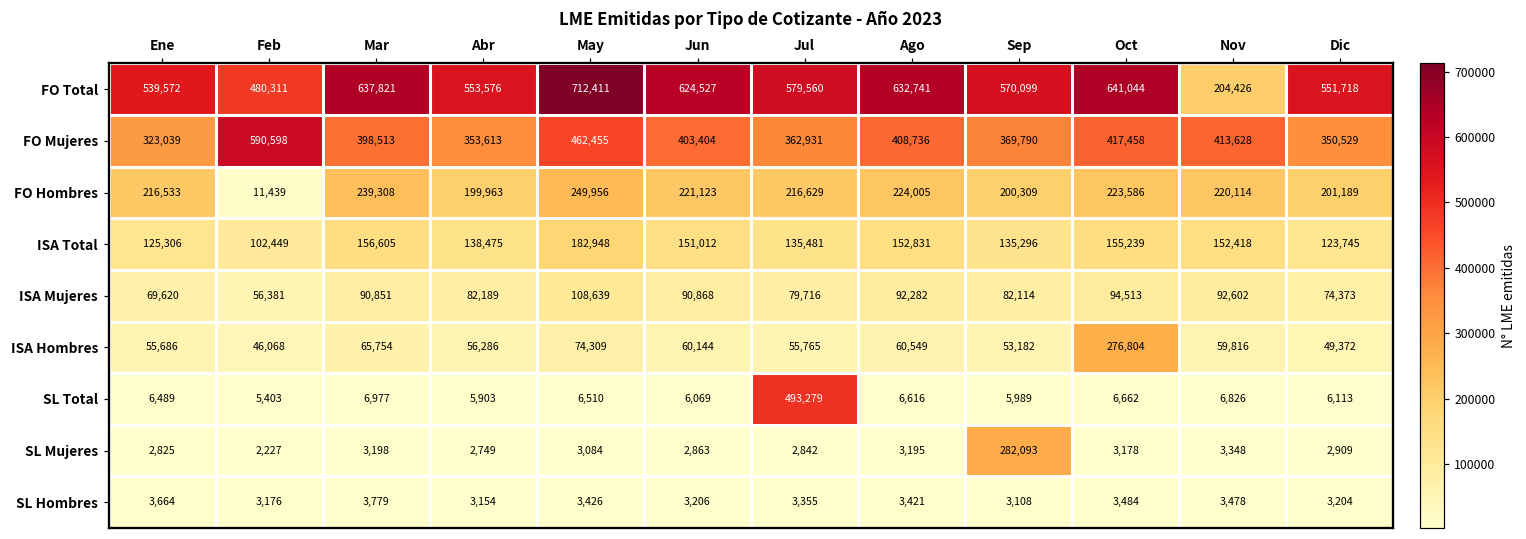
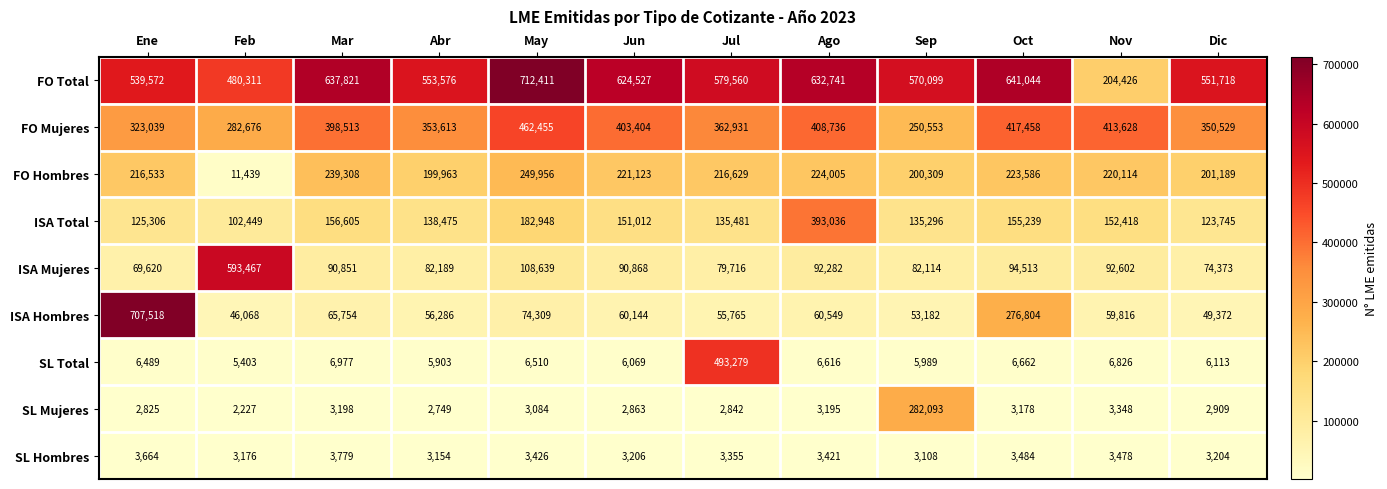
  {
    "FO Total": {
      "Ene": "539,572",
      "Feb": "480,311",
      "Mar": "637,821",
      "Abr": "553,576",
      "May": "712,411",
      "Jun": "624,527",
      "Jul": "579,560",
      "Ago": "632,741",
      "Sep": "570,099",
      "Oct": "641,044",
      "Nov": "204,426",
      "Dic": "551,718"
    },
    "FO Mujeres": {
      "Ene": "323,039",
-     "Feb": "590,598",
+     "Feb": "282,676",
      "Mar": "398,513",
      "Abr": "353,613",
      "May": "462,455",
      "Jun": "403,404",
      "Jul": "362,931",
      "Ago": "408,736",
-     "Sep": "369,790",
+     "Sep": "250,553",
      "Oct": "417,458",
      "Nov": "413,628",
      "Dic": "350,529"
    },
    "FO Hombres": {
      "Ene": "216,533",
      "Feb": "11,439",
      "Mar": "239,308",
      "Abr": "199,963",
      "May": "249,956",
      "Jun": "221,123",
      "Jul": "216,629",
      "Ago": "224,005",
      "Sep": "200,309",
      "Oct": "223,586",
      "Nov": "220,114",
      "Dic": "201,189"
    },
    "ISA Total": {
      "Ene": "125,306",
      "Feb": "102,449",
      "Mar": "156,605",
      "Abr": "138,475",
      "May": "182,948",
      "Jun": "151,012",
      "Jul": "135,481",
-     "Ago": "152,831",
+     "Ago": "393,036",
      "Sep": "135,296",
      "Oct": "155,239",
      "Nov": "152,418",
      "Dic": "123,745"
    },
    "ISA Mujeres": {
      "Ene": "69,620",
-     "Feb": "56,381",
+     "Feb": "593,467",
      "Mar": "90,851",
      "Abr": "82,189",
      "May": "108,639",
      "Jun": "90,868",
      "Jul": "79,716",
      "Ago": "92,282",
      "Sep": "82,114",
      "Oct": "94,513",
      "Nov": "92,602",
      "Dic": "74,373"
    },
    "ISA Hombres": {
-     "Ene": "55,686",
+     "Ene": "707,518",
      "Feb": "46,068",
      "Mar": "65,754",
      "Abr": "56,286",
      "May": "74,309",
      "Jun": "60,144",
      "Jul": "55,765",
      "Ago": "60,549",
      "Sep": "53,182",
      "Oct": "276,804",
      "Nov": "59,816",
      "Dic": "49,372"
    },
    "SL Total": {
      "Ene": "6,489",
      "Feb": "5,403",
      "Mar": "6,977",
      "Abr": "5,903",
      "May": "6,510",
      "Jun": "6,069",
      "Jul": "493,279",
      "Ago": "6,616",
      "Sep": "5,989",
      "Oct": "6,662",
      "Nov": "6,826",
      "Dic": "6,113"
    },
    "SL Mujeres": {
      "Ene": "2,825",
      "Feb": "2,227",
      "Mar": "3,198",
      "Abr": "2,749",
      "May": "3,084",
      "Jun": "2,863",
      "Jul": "2,842",
      "Ago": "3,195",
      "Sep": "282,093",
      "Oct": "3,178",
      "Nov": "3,348",
      "Dic": "2,909"
    },
    "SL Hombres": {
      "Ene": "3,664",
      "Feb": "3,176",
      "Mar": "3,779",
      "Abr": "3,154",
      "May": "3,426",
      "Jun": "3,206",
      "Jul": "3,355",
      "Ago": "3,421",
      "Sep": "3,108",
      "Oct": "3,484",
      "Nov": "3,478",
      "Dic": "3,204"
    }
  }
